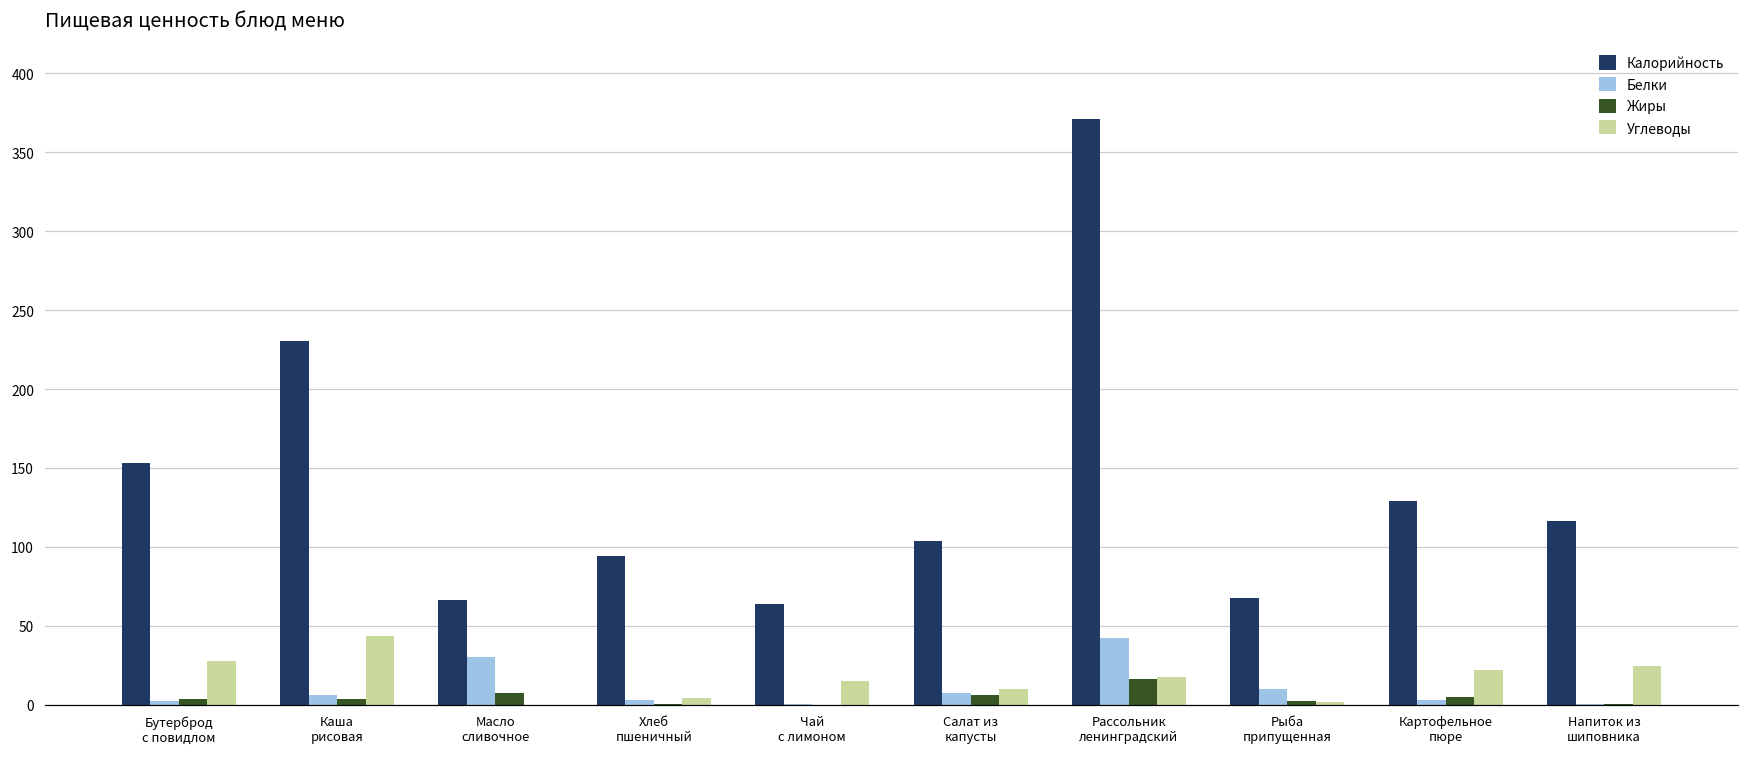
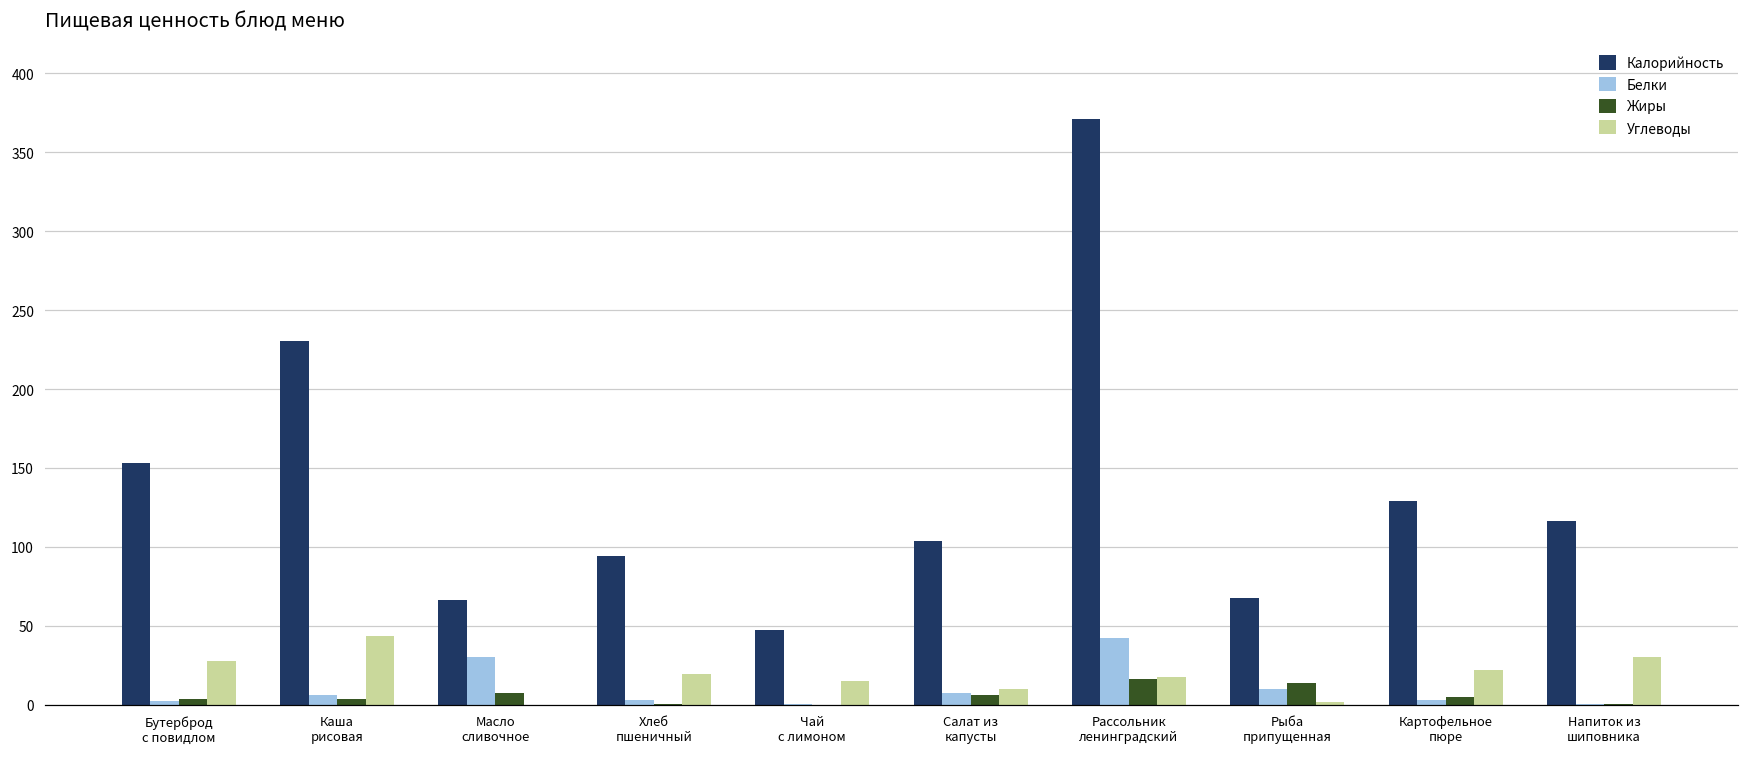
  {
    "Калорийность": {
      "Бутерброд с повидлом": 153,
      "Каша рисовая": 230,
      "Масло сливочное": 66,
      "Хлеб пшеничный": 94,
-     "Чай с лимоном": 64,
+     "Чай с лимоном": 48,
      "Салат из капусты": 104,
      "Рассольник ленинградский": 371,
      "Рыба припущенная": 67,
      "Картофельное пюре": 129,
      "Напиток из шиповника": 116
    },
    "Белки": {
      "Бутерброд с повидлом": 2,
      "Каша рисовая": 6,
      "Масло сливочное": 30,
      "Хлеб пшеничный": 3,
      "Салат из капусты": 8,
      "Рассольник ленинградский": 42,
      "Рыба припущенная": 10,
      "Картофельное пюре": 3
    },
    "Жиры": {
      "Бутерброд с повидлом": 4,
      "Каша рисовая": 4,
      "Масло сливочное": 7,
      "Салат из капусты": 6,
      "Рассольник ленинградский": 16,
-     "Рыба припущенная": 2,
+     "Рыба припущенная": 14,
      "Картофельное пюре": 5
    },
    "Углеводы": {
      "Бутерброд с повидлом": 28,
      "Каша рисовая": 43,
-     "Хлеб пшеничный": 5,
+     "Хлеб пшеничный": 19,
      "Чай с лимоном": 15,
      "Салат из капусты": 10,
      "Рассольник ленинградский": 17,
      "Рыба припущенная": 2,
      "Картофельное пюре": 22,
-     "Напиток из шиповника": 25
+     "Напиток из шиповника": 30
    }
  }
